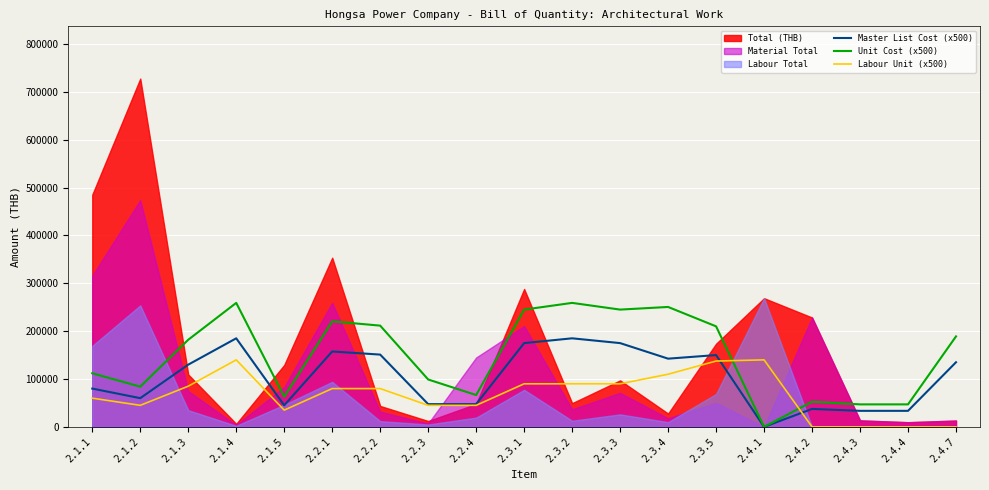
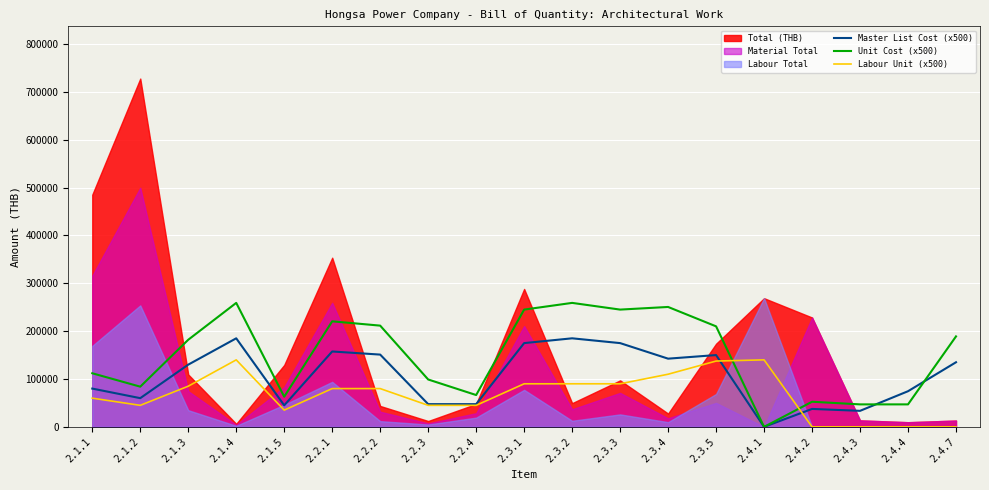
  {
    "Master List Cost (x500)": {
      "2.1.1": 80000,
      "2.1.2": 60000,
      "2.1.3": 130000,
      "2.1.4": 190000,
      "2.2.1": 160000,
      "2.2.2": 150000,
      "2.3.1": 180000,
      "2.3.2": 190000,
      "2.3.3": 180000,
      "2.3.4": 140000,
      "2.3.5": 150000,
      "2.4.2": 40000,
      "2.4.3": 30000,
-     "2.4.4": 30000,
+     "2.4.4": 70000,
      "2.4.7": 140000
    },
    "Total (THB)": {
      "2.1.1": 490000,
      "2.1.2": 730000,
      "2.1.3": 110000,
      "2.1.5": 130000,
      "2.2.1": 350000,
      "2.2.2": 40000,
      "2.3.1": 290000,
      "2.3.2": 50000,
      "2.3.3": 100000,
      "2.3.4": 30000,
      "2.3.5": 170000
    },
    "Unit Cost (x500)": {
      "2.1.1": 110000,
      "2.1.2": 80000,
      "2.1.3": 180000,
      "2.1.4": 260000,
      "2.1.5": 60000,
      "2.2.1": 220000,
      "2.2.2": 210000,
      "2.2.3": 100000,
      "2.2.4": 70000,
      "2.3.1": 250000,
      "2.3.2": 260000,
      "2.3.3": 250000,
      "2.3.4": 250000,
      "2.3.5": 210000,
      "2.4.2": 50000,
      "2.4.3": 50000,
      "2.4.4": 50000,
      "2.4.7": 190000
    },
    "Material Total": {
      "2.1.1": 320000,
-     "2.1.2": 470000,
+     "2.1.2": 500000,
      "2.1.3": 70000,
      "2.1.5": 80000,
      "2.2.1": 260000,
      "2.2.2": 30000,
-     "2.2.4": 140000,
+     "2.2.4": 30000,
      "2.3.1": 210000,
      "2.3.2": 40000,
      "2.3.3": 70000,
      "2.3.4": 20000,
      "2.3.5": 50000
    },
    "Labour Unit (x500)": {
      "2.1.1": 60000,
      "2.1.2": 50000,
      "2.1.3": 90000,
      "2.1.4": 140000,
      "2.1.5": 40000,
      "2.2.1": 80000,
      "2.2.2": 80000,
      "2.3.1": 90000,
      "2.3.2": 90000,
      "2.3.3": 90000,
      "2.3.4": 110000,
      "2.3.5": 140000,
      "2.4.1": 140000
    },
    "Labour Total": {
      "2.1.1": 170000,
      "2.1.2": 250000,
      "2.1.3": 30000,
      "2.2.1": 90000,
      "2.2.2": 10000,
      "2.2.4": 20000,
      "2.3.1": 80000,
      "2.3.2": 10000,
      "2.3.3": 30000,
      "2.3.4": 10000,
      "2.3.5": 70000
    }
  }
